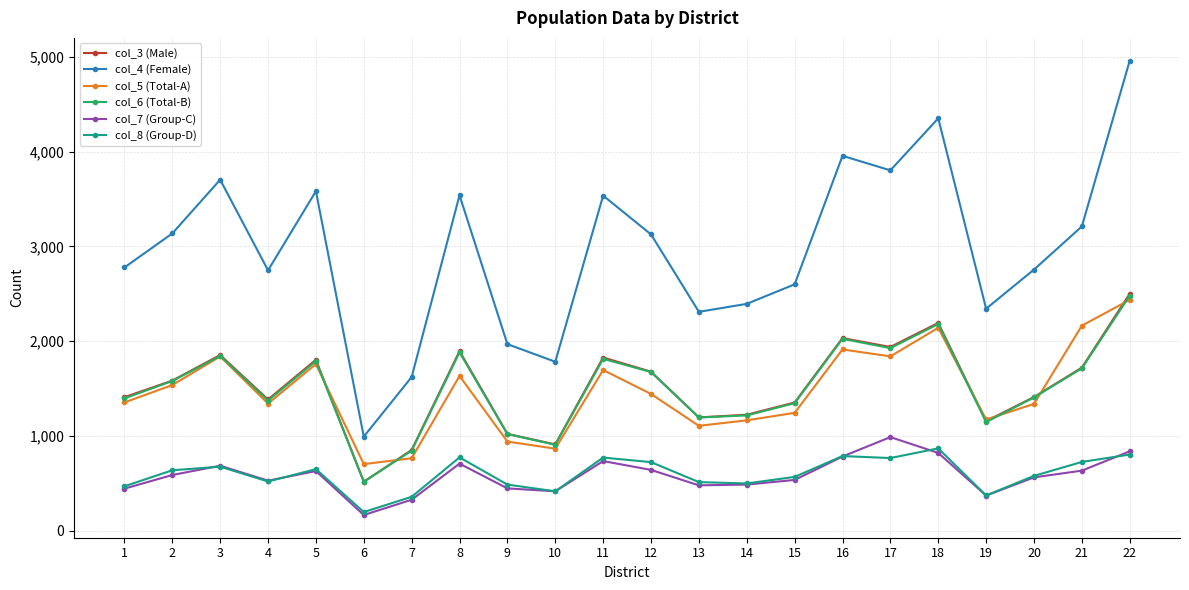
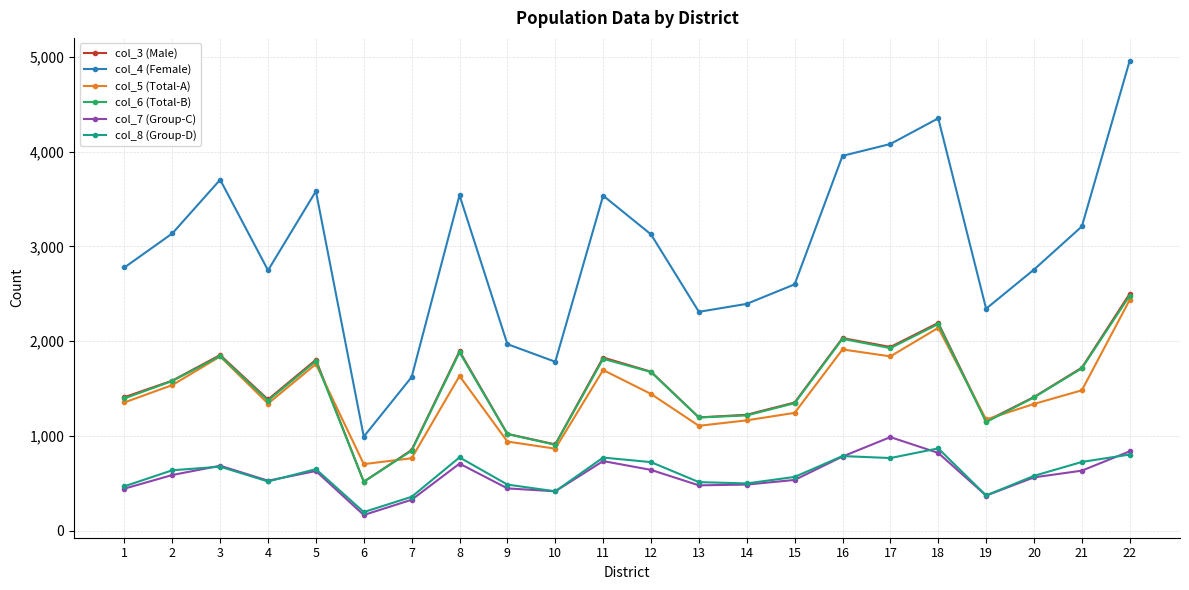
  {
    "col_4 (Female)": {
      "1": "2,800",
      "2": "3,100",
      "3": "3,700",
      "4": "2,700",
      "5": "3,600",
      "6": "1,000",
      "7": "1,600",
      "8": "3,500",
      "9": "2,000",
      "10": "1,800",
      "11": "3,500",
      "12": "3,100",
      "13": "2,300",
      "14": "2,400",
      "15": "2,600",
      "16": "4,000",
-     "17": "3,800",
+     "17": "4,100",
      "18": "4,400",
      "19": "2,300",
      "20": "2,800",
      "21": "3,200",
      "22": "5,000"
    },
    "col_5 (Total-A)": {
      "1": "1,400",
      "2": "1,500",
      "4": "1,300",
      "5": "1,800",
      "6": "700",
      "7": "800",
      "8": "1,600",
      "9": "900",
      "10": "900",
      "11": "1,700",
      "12": "1,400",
      "13": "1,100",
      "14": "1,200",
      "15": "1,200",
      "16": "1,900",
      "17": "1,800",
      "18": "2,100",
      "20": "1,300",
-     "21": "2,200",
+     "21": "1,500",
      "22": "2,400"
    },
    "col_7 (Group-C)": {
      "2": "600",
      "6": "200",
      "7": "300",
      "8": "700",
      "9": "400",
      "11": "700",
      "12": "600",
      "13": "500",
      "15": "500",
      "17": "1,000",
      "18": "800",
      "21": "600",
      "22": "800"
    }
  }
